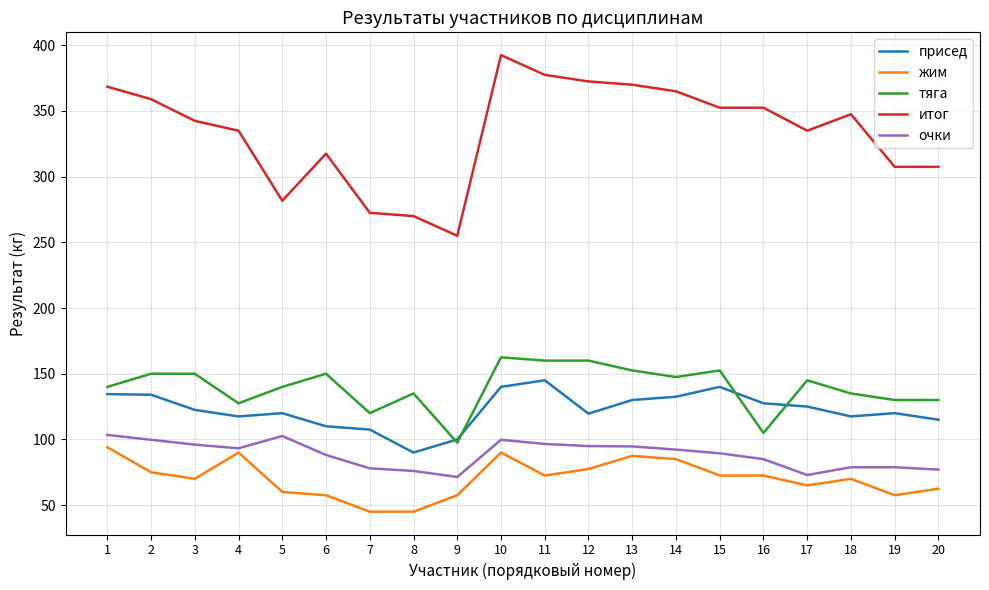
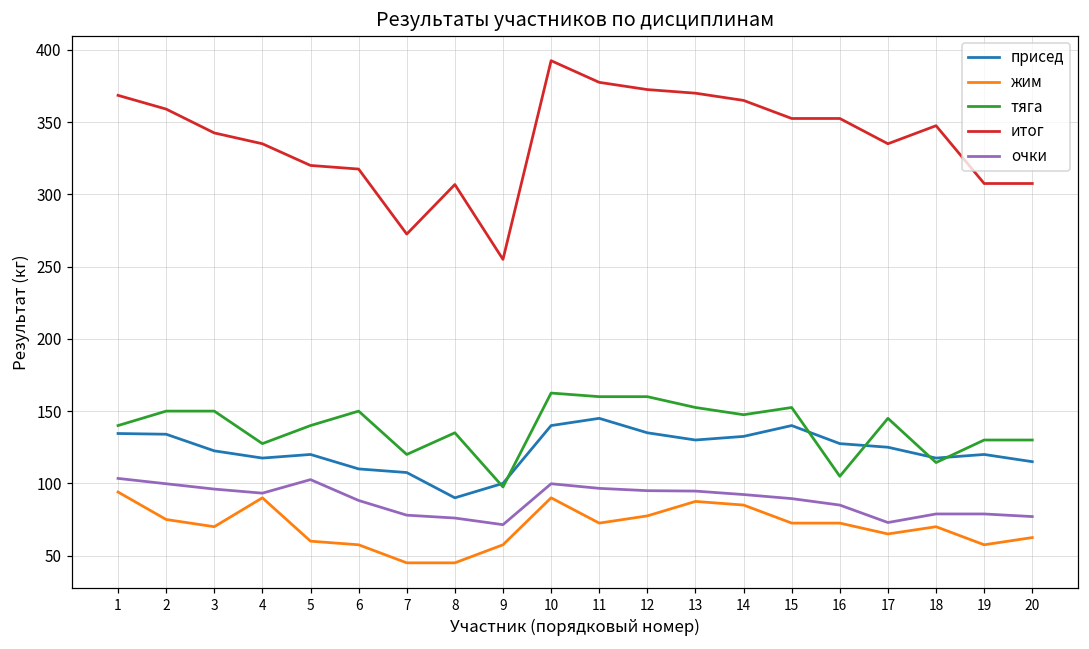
  {
    "присед": {
      "1": 135,
      "2": 134,
      "3": 123,
      "4": 118,
      "5": 120,
      "6": 110,
      "7": 108,
      "8": 90,
      "9": 100,
      "10": 140,
      "11": 145,
-     "12": 120,
+     "12": 135,
      "13": 130,
      "14": 133,
      "15": 140,
      "16": 128,
      "17": 125,
      "18": 118,
      "19": 120,
      "20": 115
    },
    "жим": {
      "1": 94,
      "2": 75,
      "3": 70,
      "4": 90,
      "5": 60,
      "6": 58,
      "7": 45,
      "8": 45,
      "9": 58,
      "10": 90,
      "11": 73,
      "12": 78,
      "13": 88,
      "14": 85,
      "15": 73,
      "16": 73,
      "17": 65,
      "18": 70,
      "19": 58,
      "20": 63
    },
    "тяга": {
      "1": 140,
      "2": 150,
      "3": 150,
      "4": 128,
      "5": 140,
      "6": 150,
      "7": 120,
      "8": 135,
      "9": 98,
      "10": 163,
      "11": 160,
      "12": 160,
      "13": 153,
      "14": 148,
      "15": 153,
      "16": 105,
      "17": 145,
-     "18": 135,
+     "18": 114,
      "19": 130,
      "20": 130
    },
    "итог": {
      "1": 369,
      "2": 359,
      "3": 343,
      "4": 335,
-     "5": 282,
+     "5": 320,
      "6": 318,
      "7": 273,
-     "8": 270,
+     "8": 307,
      "9": 255,
      "10": 393,
      "11": 378,
      "12": 373,
      "13": 370,
      "14": 365,
      "15": 353,
      "16": 353,
      "17": 335,
      "18": 348,
      "19": 308,
      "20": 308
    },
    "очки": {
      "1": 103,
      "2": 100,
      "3": 96,
      "4": 93,
      "5": 103,
      "6": 88,
      "7": 78,
      "8": 76,
      "9": 71,
      "10": 100,
      "11": 97,
      "12": 95,
      "13": 95,
      "14": 92,
      "15": 89,
      "16": 85,
      "17": 73,
      "18": 79,
      "19": 79,
      "20": 77
    }
  }
